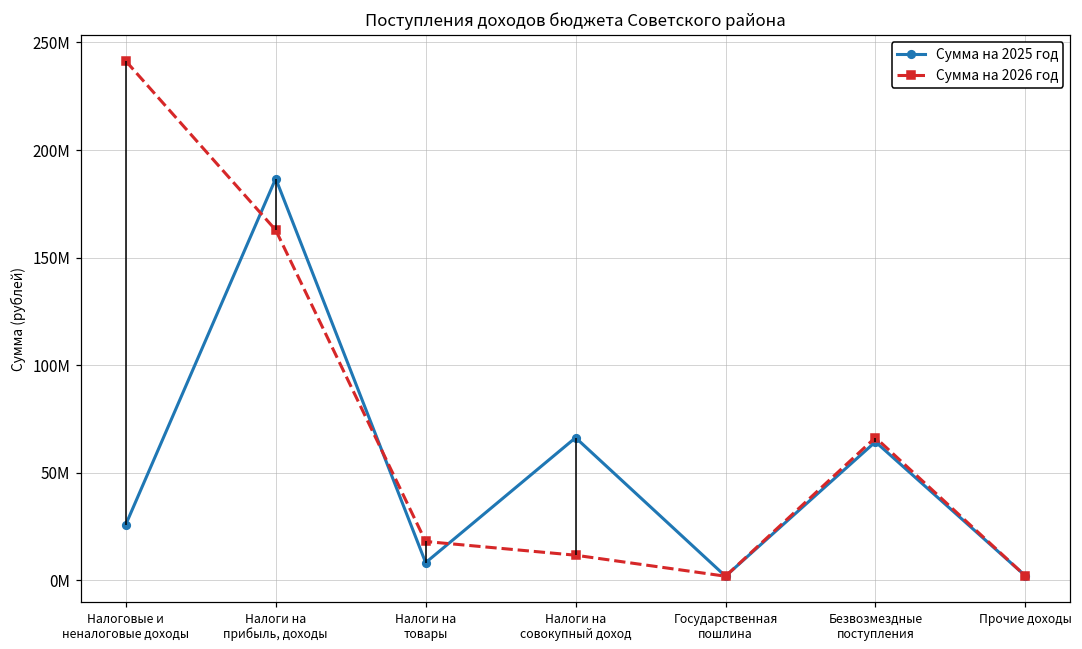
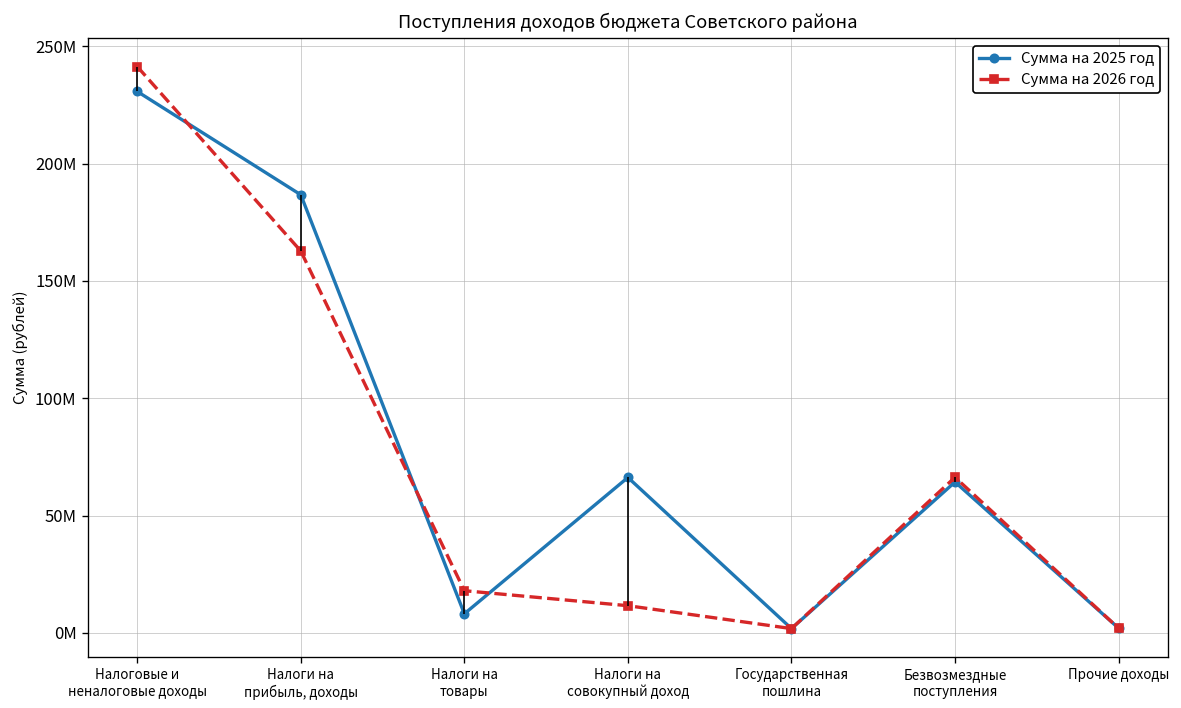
  {
    "Сумма на 2025 год": {
-     "Налоговые и неналоговые доходы": 26000000,
+     "Налоговые и неналоговые доходы": 231000000,
      "Налоги на прибыль, доходы": 187000000,
      "Налоги на товары": 8000000,
      "Налоги на совокупный доход": 66000000,
      "Безвозмездные поступления": 64000000
    },
    "Сумма на 2026 год": {
      "Налоговые и неналоговые доходы": 241000000,
      "Налоги на прибыль, доходы": 163000000,
      "Налоги на товары": 18000000,
      "Налоги на совокупный доход": 12000000,
      "Безвозмездные поступления": 66000000
    }
  }
